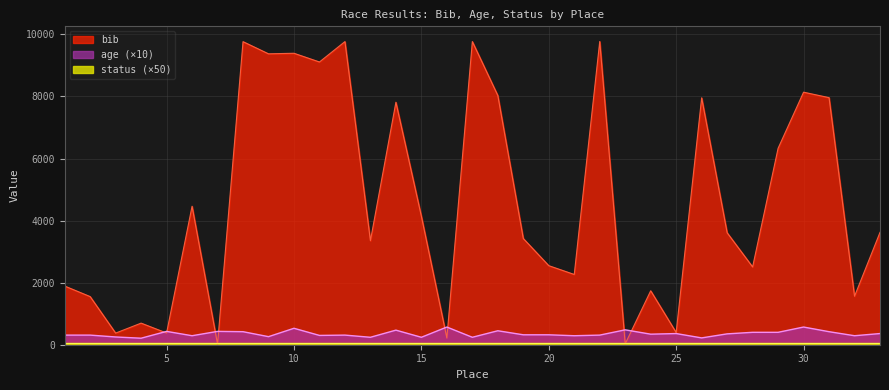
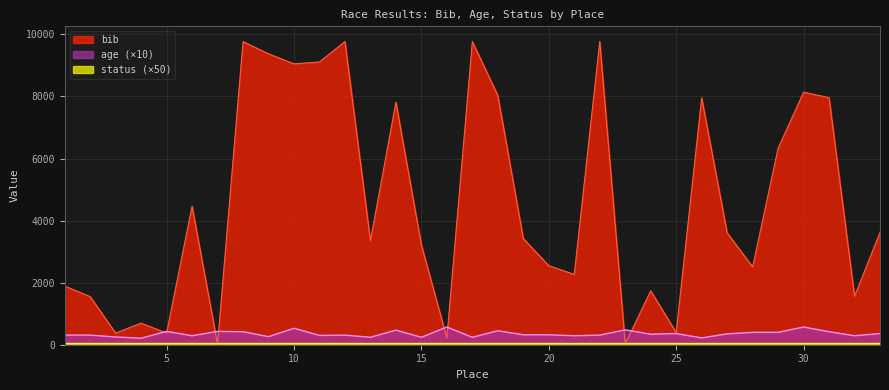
  {
    "bib": {
-     "10": 9400,
-     "15": 4100,
+     "10": 9000,
+     "15": 3200,
      "20": 2500,
      "30": 8100
    },
    "age (×10)": {
      "10": 500,
      "15": 200,
      "20": 300,
      "30": 600
    },
    "status (×50)": {
      "5": 100,
      "10": 100,
      "15": 100,
      "20": 100,
      "25": 100,
      "30": 100
    }
  }
